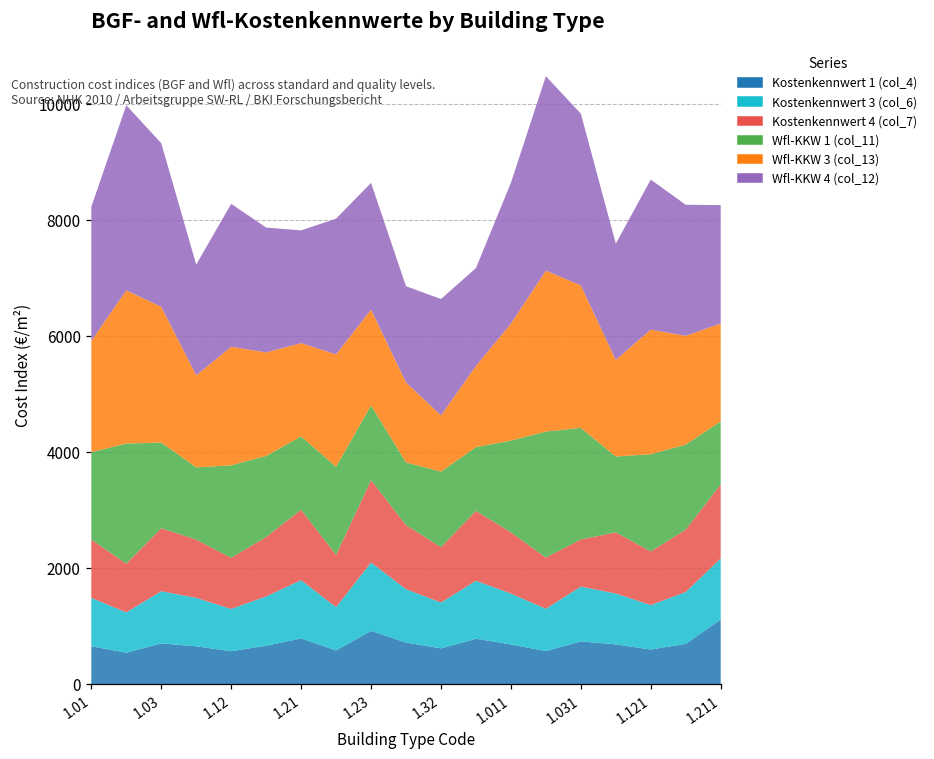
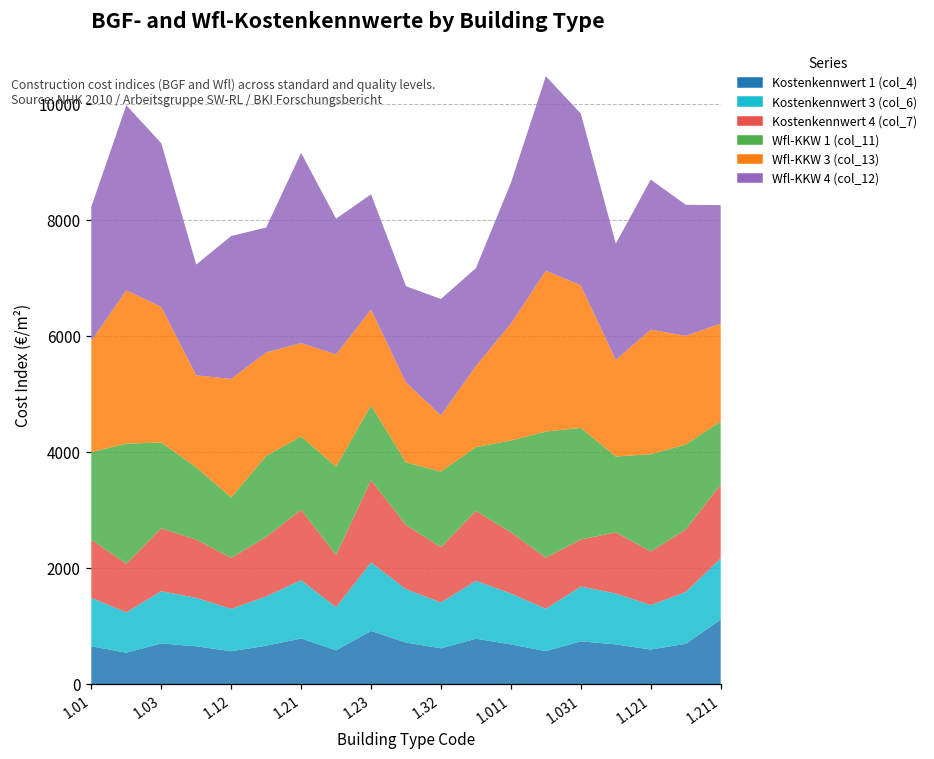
  {
    "Kostenkennwert 1 (col_4)": {
      "1.01": 700,
      "1.03": 700,
      "1.12": 600,
      "1.21": 800,
      "1.23": 900,
      "1.32": 600,
      "1.011": 700,
      "1.031": 700,
      "1.121": 600,
      "1.211": 1100
    },
    "Kostenkennwert 3 (col_6)": {
      "1.01": 800,
      "1.03": 900,
      "1.12": 700,
      "1.21": 1000,
      "1.23": 1200,
      "1.32": 800,
      "1.011": 900,
      "1.031": 900,
      "1.121": 800,
      "1.211": 1100
    },
    "Kostenkennwert 4 (col_7)": {
      "1.01": 1000,
      "1.03": 1100,
      "1.12": 900,
      "1.21": 1200,
      "1.23": 1400,
      "1.32": 1000,
      "1.011": 1100,
      "1.031": 800,
      "1.121": 900,
      "1.211": 1300
    },
    "Wfl-KKW 1 (col_11)": {
      "1.01": 1500,
      "1.03": 1500,
-     "1.12": 1600,
+     "1.12": 1000,
      "1.21": 1300,
      "1.23": 1300,
      "1.32": 1300,
      "1.011": 1600,
      "1.031": 1900,
      "1.121": 1700,
      "1.211": 1100
    },
    "Wfl-KKW 3 (col_13)": {
      "1.01": 1900,
      "1.03": 2300,
      "1.12": 2000,
      "1.21": 1600,
      "1.23": 1700,
      "1.32": 1000,
      "1.011": 2000,
      "1.031": 2500,
      "1.121": 2100,
      "1.211": 1700
    },
    "Wfl-KKW 4 (col_12)": {
      "1.01": 2300,
      "1.03": 2800,
      "1.12": 2500,
-     "1.21": 1900,
-     "1.23": 2200,
+     "1.21": 3300,
+     "1.23": 2000,
      "1.32": 2000,
      "1.011": 2400,
      "1.031": 3000,
      "1.121": 2600,
      "1.211": 2000
    }
  }
